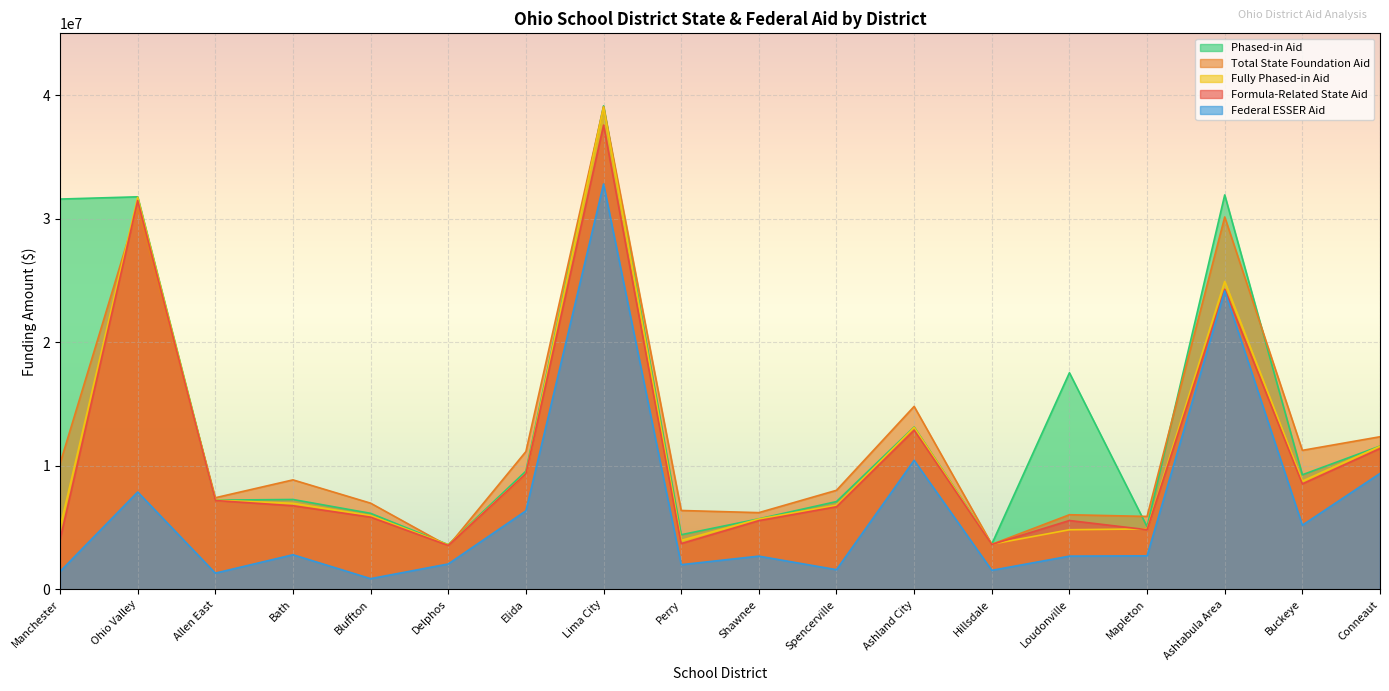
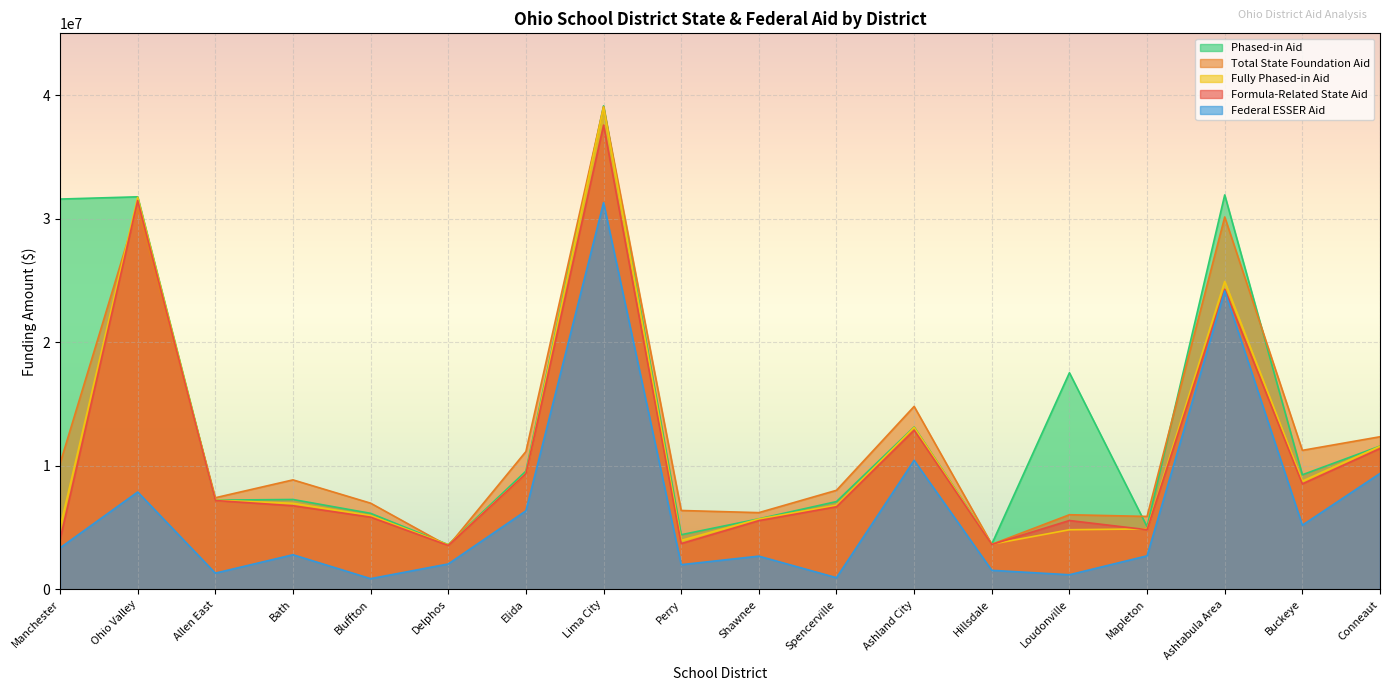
  {
    "Phased-in Aid": {
      "Manchester": 31600000,
      "Bath": 7300000,
      "Elida": 9600000,
      "Perry": 4400000,
      "Spencerville": 7100000,
      "Loudonville": 17500000,
      "Ashtabula Area": 31900000,
      "Buckeye": 9300000
    },
    "Fully Phased-in Aid": {
      "Manchester": 5000000,
      "Perry": 4000000,
      "Loudonville": 4800000,
      "Ashtabula Area": 24900000,
      "Buckeye": 8800000
    },
    "Federal ESSER Aid": {
-     "Manchester": 1400000,
+     "Manchester": 3400000,
      "Ohio Valley": 7900000,
      "Allen East": 1300000,
      "Bath": 2800000,
      "Bluffton": 900000,
      "Delphos": 2100000,
      "Elida": 6400000,
-     "Lima City": 32800000,
+     "Lima City": 31300000,
      "Perry": 2000000,
      "Shawnee": 2700000,
-     "Spencerville": 1600000,
+     "Spencerville": 900000,
      "Ashland City": 10400000,
      "Hillsdale": 1500000,
-     "Loudonville": 2700000,
+     "Loudonville": 1200000,
      "Mapleton": 2700000,
      "Buckeye": 5200000,
      "Conneaut": 9400000
    }
  }
